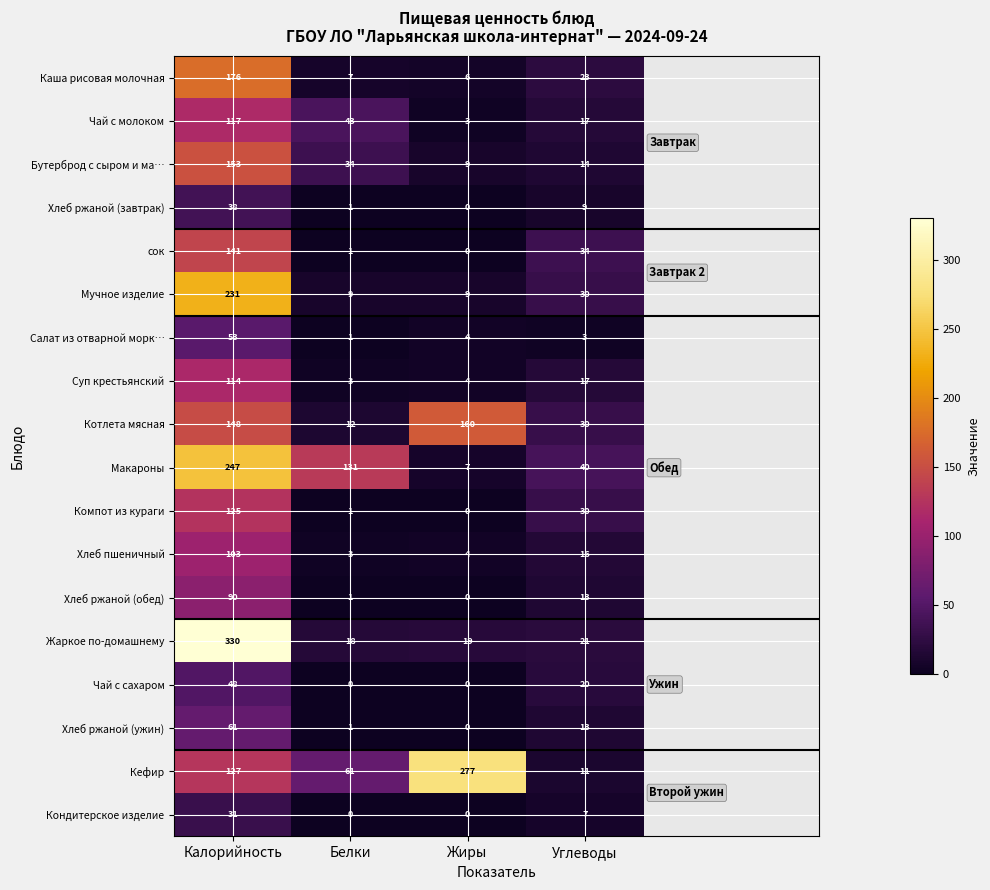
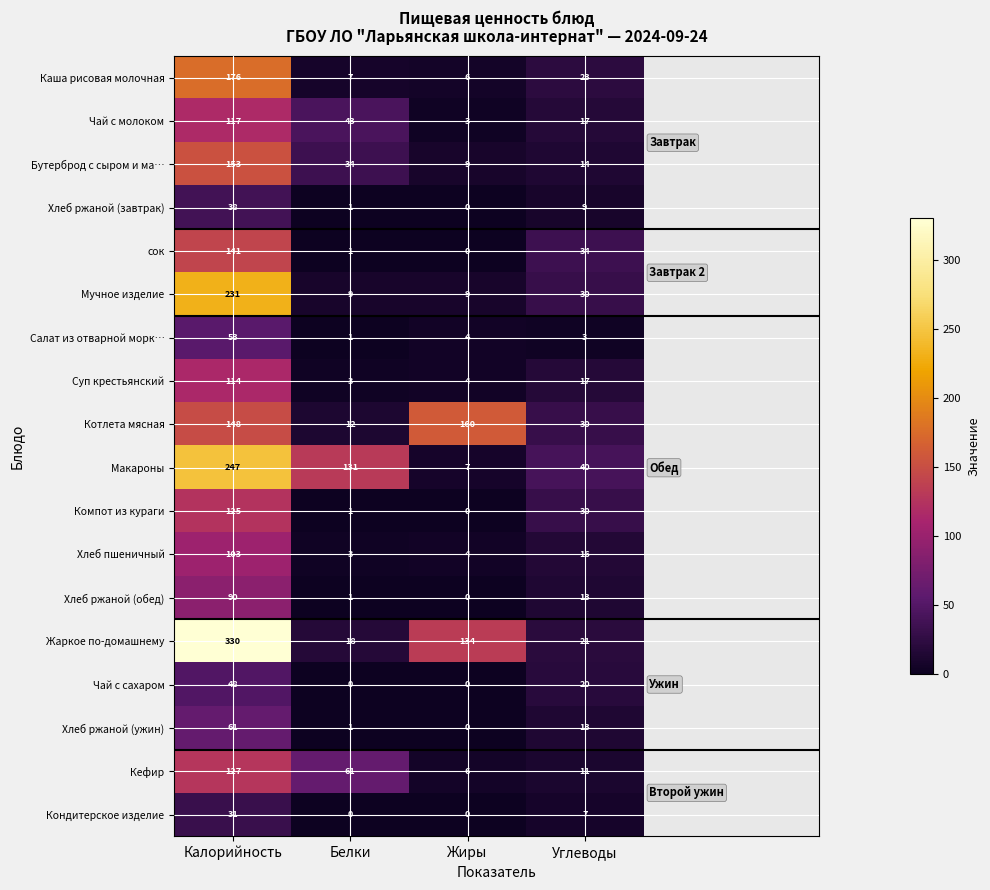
  {
    "Каша рисовая молочная": {
      "Калорийность": 176,
      "Белки": 7,
      "Жиры": 6,
      "Углеводы": 23
    },
    "Чай с молоком": {
      "Калорийность": 117,
      "Белки": 43,
      "Жиры": 3,
      "Углеводы": 17
    },
    "Бутерброд с сыром и ма…": {
      "Калорийность": 153,
      "Белки": 34,
      "Жиры": 9,
      "Углеводы": 14
    },
    "Хлеб ржаной (завтрак)": {
      "Калорийность": 38,
      "Белки": 1,
      "Жиры": 0,
      "Углеводы": 9
    },
    "сок": {
      "Калорийность": 141,
      "Белки": 1,
      "Жиры": 0,
      "Углеводы": 34
    },
    "Мучное изделие": {
      "Калорийность": 231,
      "Белки": 9,
      "Жиры": 9,
      "Углеводы": 30
    },
    "Салат из отварной морк…": {
      "Калорийность": 53,
      "Белки": 1,
      "Жиры": 4,
      "Углеводы": 3
    },
    "Суп крестьянский": {
      "Калорийность": 114,
      "Белки": 3,
      "Жиры": 4,
      "Углеводы": 17
    },
    "Котлета мясная": {
      "Калорийность": 148,
      "Белки": 12,
      "Жиры": 160,
      "Углеводы": 30
    },
    "Макароны": {
      "Калорийность": 247,
      "Белки": 131,
      "Жиры": 7,
      "Углеводы": 40
    },
    "Компот из кураги": {
      "Калорийность": 125,
      "Белки": 1,
      "Жиры": 0,
      "Углеводы": 30
    },
    "Хлеб пшеничный": {
      "Калорийность": 103,
      "Белки": 3,
      "Жиры": 4,
      "Углеводы": 16
    },
    "Хлеб ржаной (обед)": {
      "Калорийность": 90,
      "Белки": 1,
      "Жиры": 0,
      "Углеводы": 13
    },
    "Жаркое по-домашнему": {
      "Калорийность": 330,
      "Белки": 18,
-     "Жиры": 19,
+     "Жиры": 134,
      "Углеводы": 21
    },
    "Чай с сахаром": {
      "Калорийность": 48,
      "Белки": 0,
      "Жиры": 0,
      "Углеводы": 20
    },
    "Хлеб ржаной (ужин)": {
      "Калорийность": 61,
      "Белки": 1,
      "Жиры": 0,
      "Углеводы": 13
    },
    "Кефир": {
      "Калорийность": 127,
      "Белки": 61,
-     "Жиры": 277,
+     "Жиры": 6,
      "Углеводы": 11
    },
    "Кондитерское изделие": {
      "Калорийность": 31,
      "Белки": 0,
      "Жиры": 0,
      "Углеводы": 7
    }
  }
